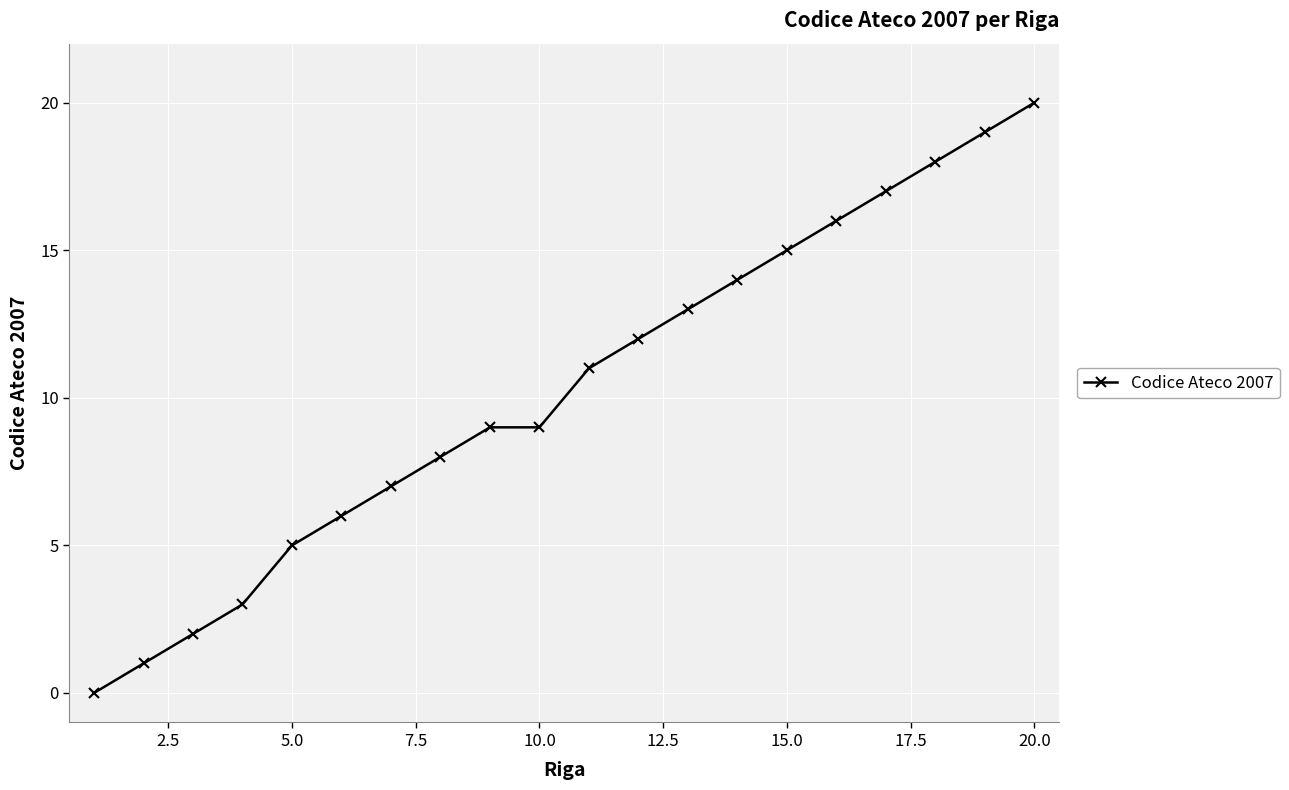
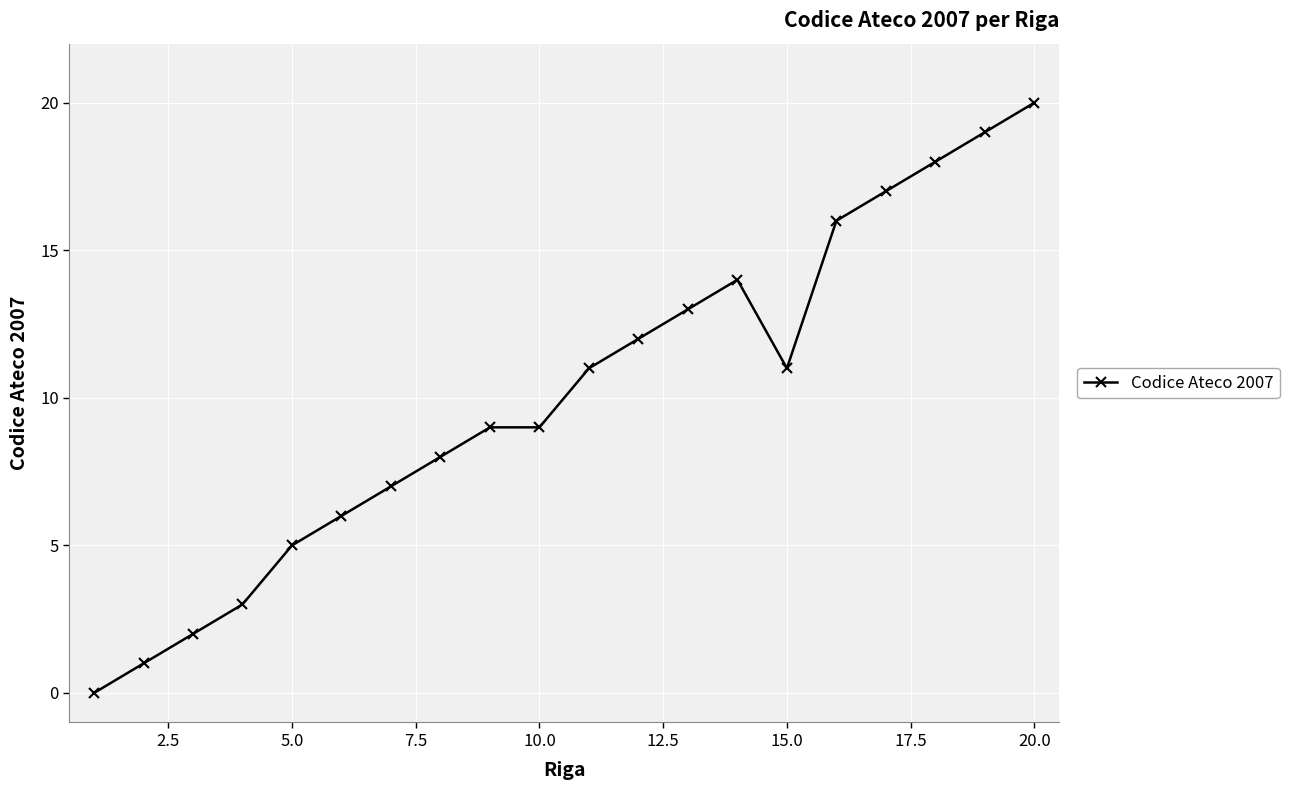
  {
    "5.0": 5,
    "10.0": 9,
-   "15.0": 15,
+   "15.0": 11,
    "20.0": 20
  }
